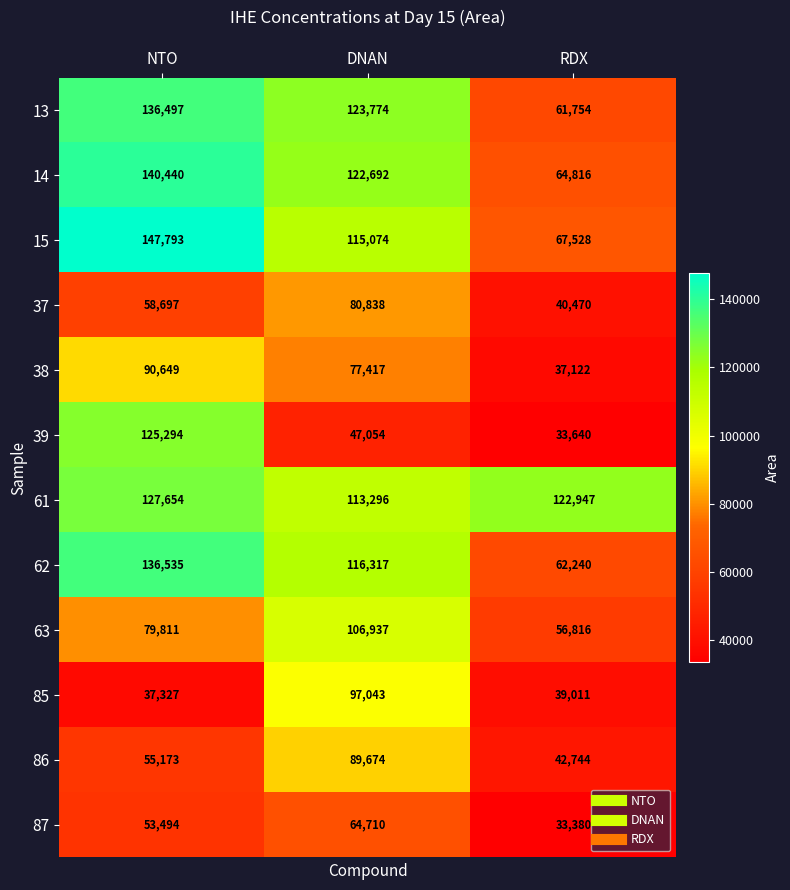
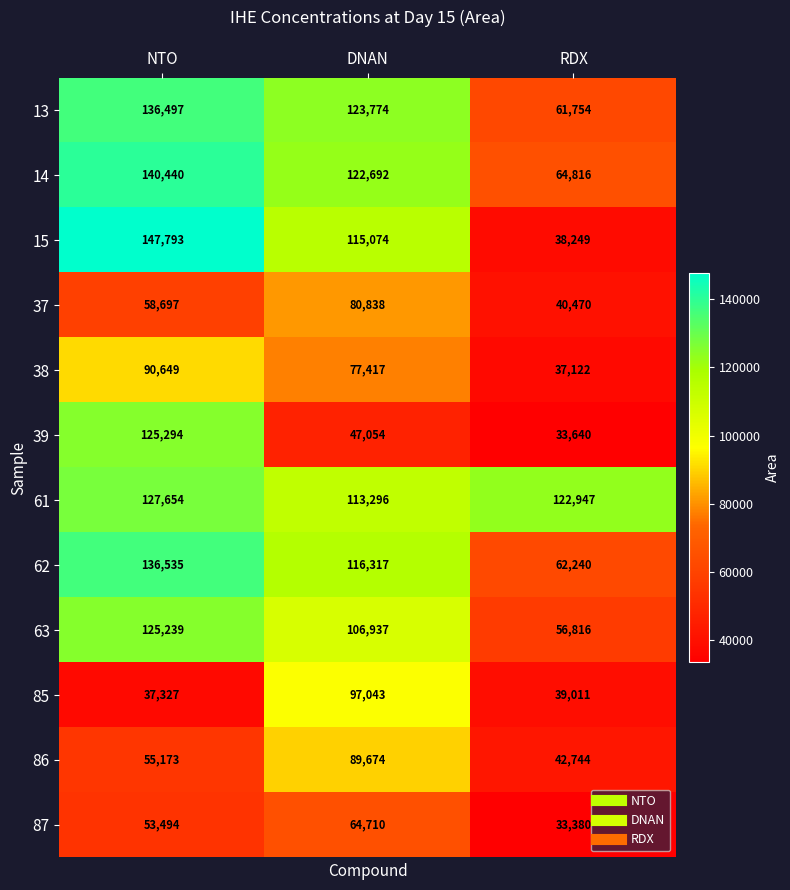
  {
    "13": {
      "NTO": "136,497",
      "DNAN": "123,774",
      "RDX": "61,754"
    },
    "14": {
      "NTO": "140,440",
      "DNAN": "122,692",
      "RDX": "64,816"
    },
    "15": {
      "NTO": "147,793",
      "DNAN": "115,074",
-     "RDX": "67,528"
+     "RDX": "38,249"
    },
    "37": {
      "NTO": "58,697",
      "DNAN": "80,838",
      "RDX": "40,470"
    },
    "38": {
      "NTO": "90,649",
      "DNAN": "77,417",
      "RDX": "37,122"
    },
    "39": {
      "NTO": "125,294",
      "DNAN": "47,054",
      "RDX": "33,640"
    },
    "61": {
      "NTO": "127,654",
      "DNAN": "113,296",
      "RDX": "122,947"
    },
    "62": {
      "NTO": "136,535",
      "DNAN": "116,317",
      "RDX": "62,240"
    },
    "63": {
-     "NTO": "79,811",
+     "NTO": "125,239",
      "DNAN": "106,937",
      "RDX": "56,816"
    },
    "85": {
      "NTO": "37,327",
      "DNAN": "97,043",
      "RDX": "39,011"
    },
    "86": {
      "NTO": "55,173",
      "DNAN": "89,674",
      "RDX": "42,744"
    },
    "87": {
      "NTO": "53,494",
      "DNAN": "64,710"
    }
  }
